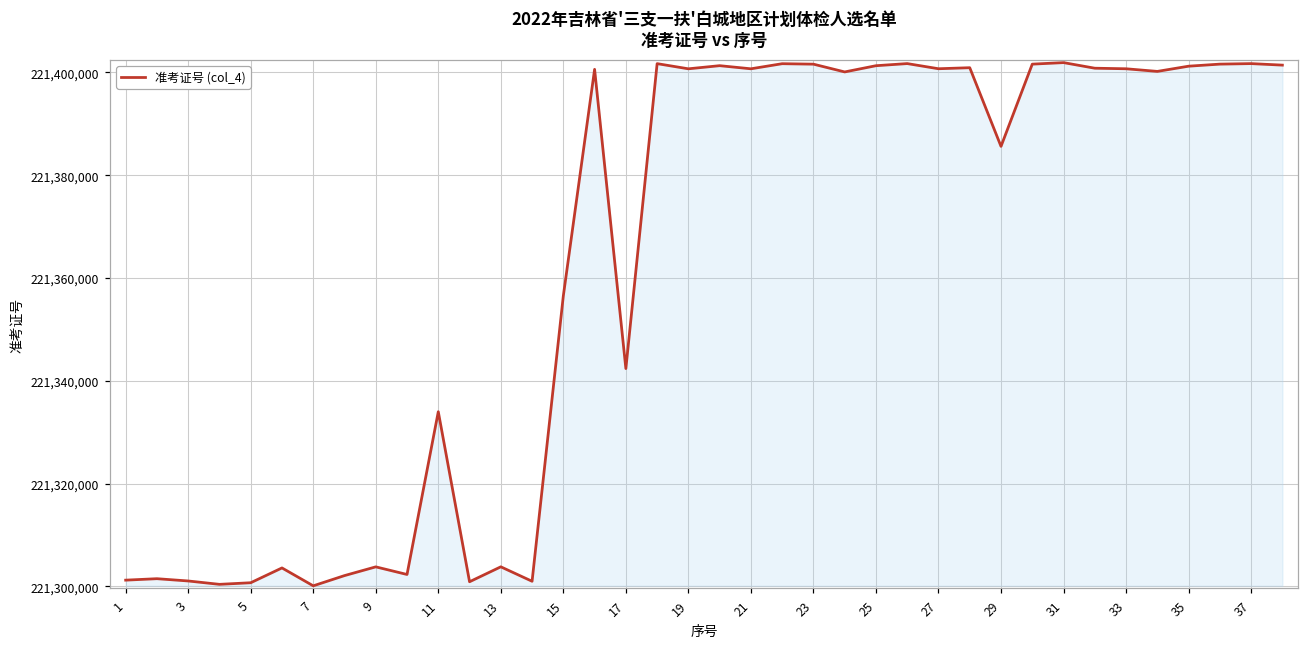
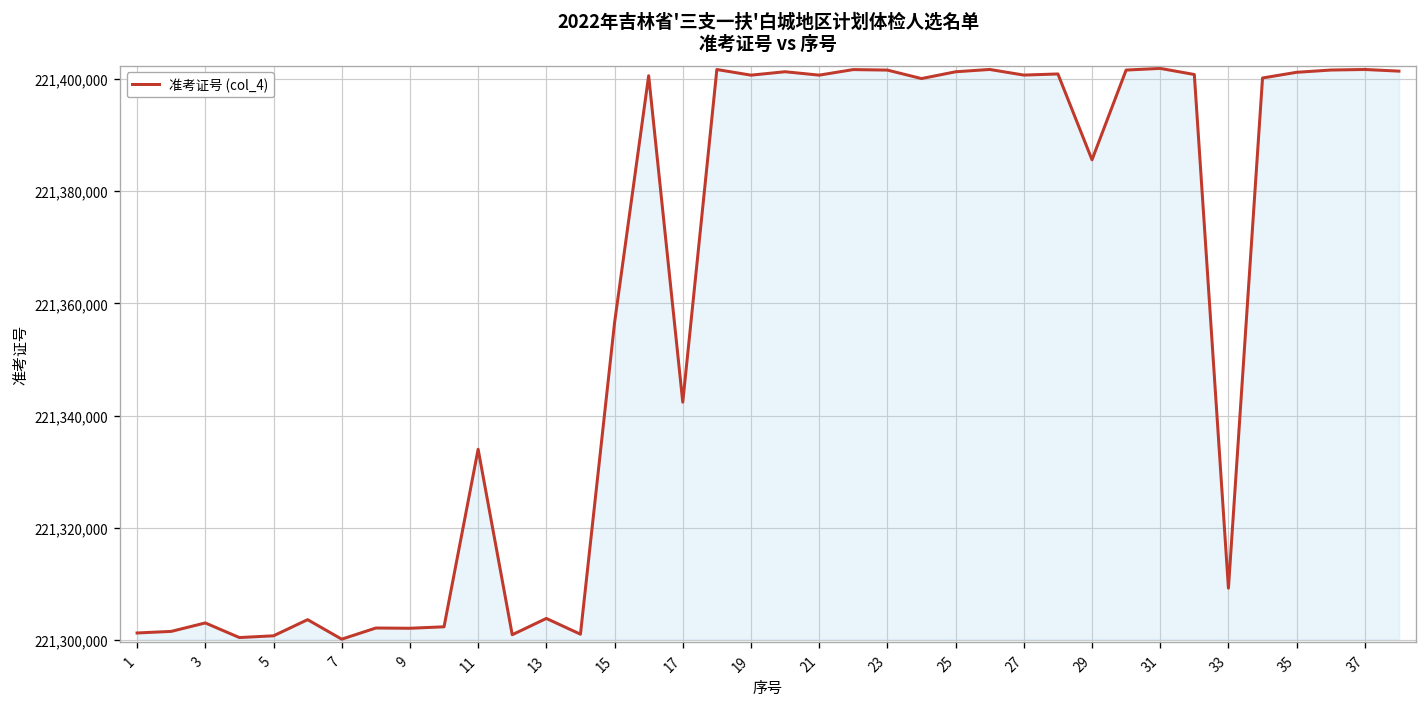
  {
    "1": "221,301,000",
-   "3": "221,301,000",
+   "3": "221,303,000",
    "5": "221,301,000",
    "7": "221,300,000",
-   "9": "221,304,000",
+   "9": "221,302,000",
    "11": "221,334,000",
    "13": "221,304,000",
    "15": "221,357,000",
    "17": "221,342,000",
    "19": "221,401,000",
    "21": "221,401,000",
    "23": "221,402,000",
    "25": "221,401,000",
    "27": "221,401,000",
    "29": "221,386,000",
    "31": "221,402,000",
-   "33": "221,401,000",
+   "33": "221,309,000",
    "35": "221,401,000",
    "37": "221,402,000"
  }
